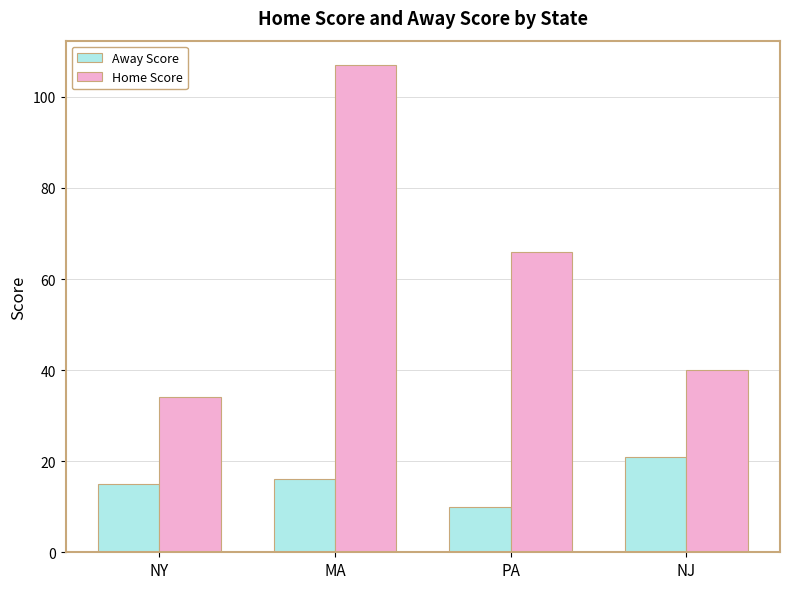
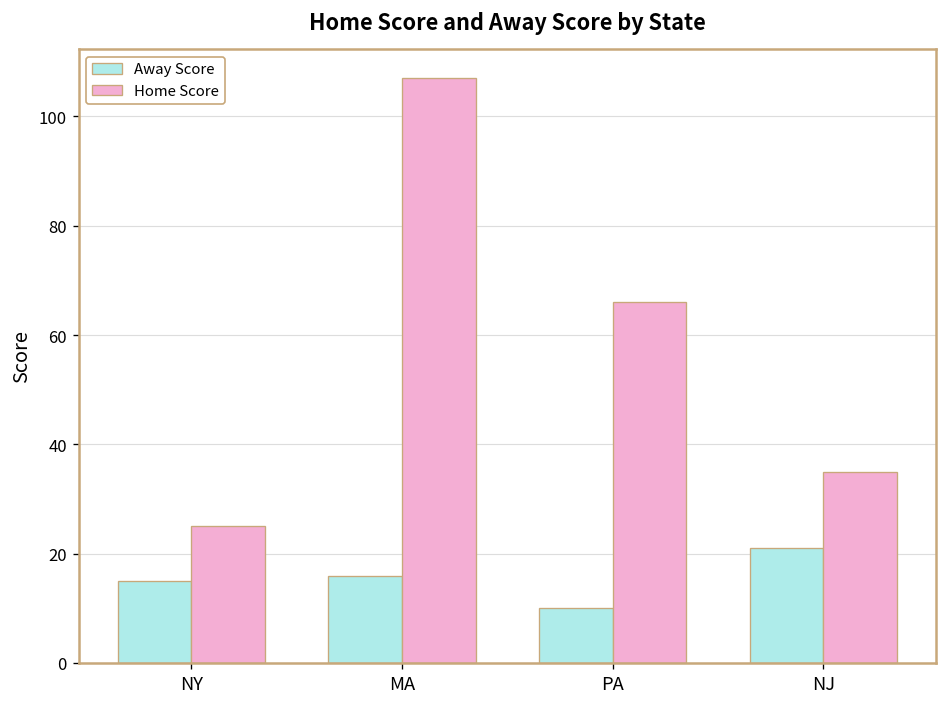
  {
    "Away Score": {
      "NY": 15,
      "MA": 16,
      "PA": 10,
      "NJ": 21
    },
    "Home Score": {
-     "NY": 34,
+     "NY": 25,
      "MA": 107,
      "PA": 66,
-     "NJ": 40
+     "NJ": 35
    }
  }
